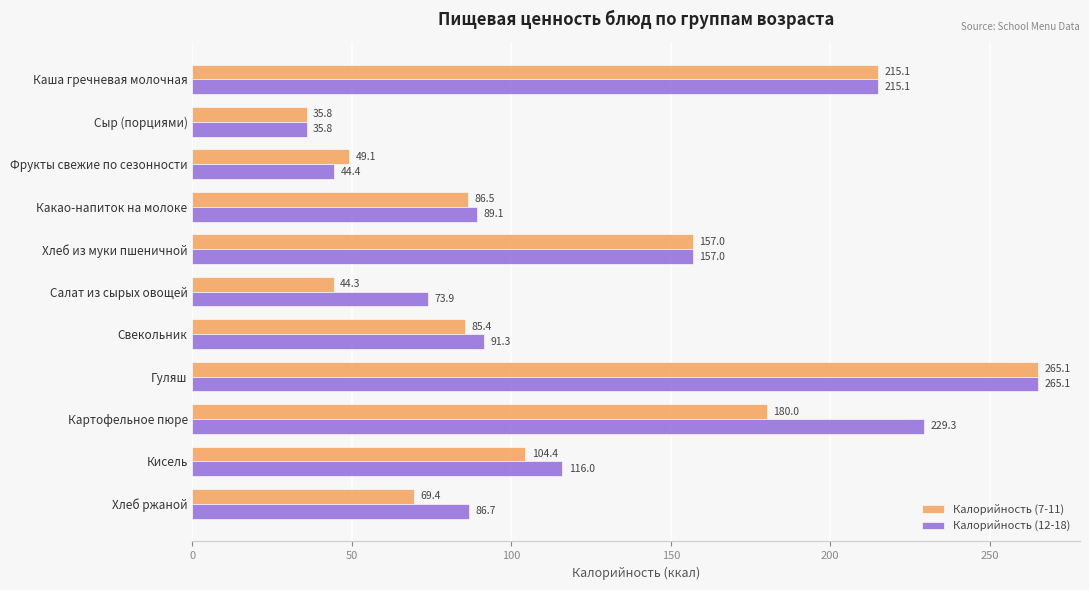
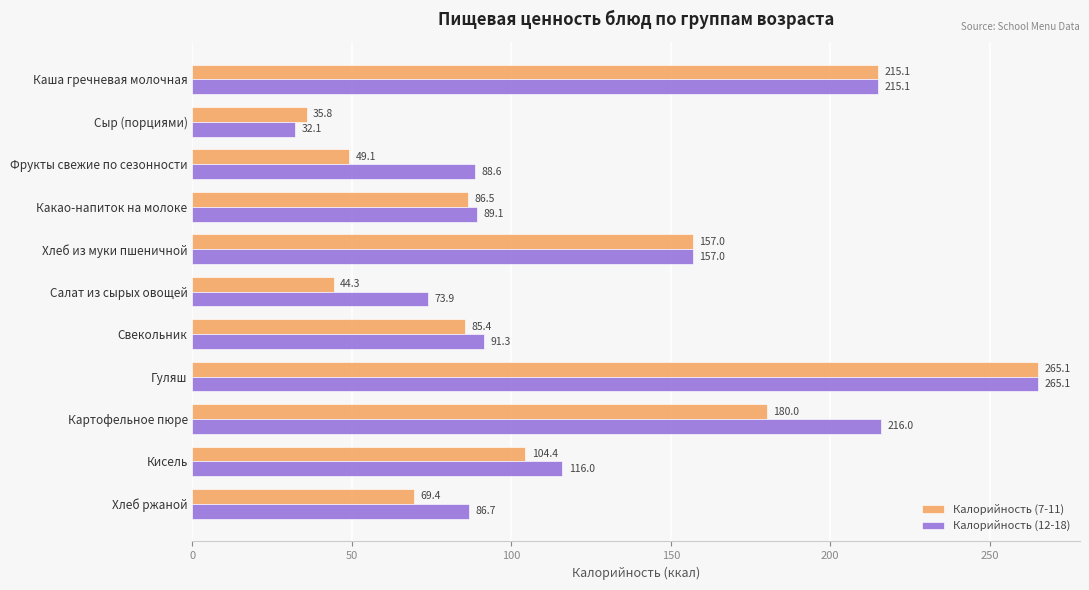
  {
    "Калорийность (7-11)": {
      "Каша гречневая молочная": 215.1,
      "Сыр (порциями)": 35.8,
      "Фрукты свежие по сезонности": 49.1,
      "Какао-напиток на молоке": 86.5,
      "Хлеб из муки пшеничной": 157.0,
      "Салат из сырых овощей": 44.3,
      "Свекольник": 85.4,
      "Гуляш": 265.1,
      "Картофельное пюре": 180.0,
      "Кисель": 104.4,
      "Хлеб ржаной": 69.4
    },
    "Калорийность (12-18)": {
      "Каша гречневая молочная": 215.1,
-     "Сыр (порциями)": 35.8,
-     "Фрукты свежие по сезонности": 44.4,
+     "Сыр (порциями)": 32.1,
+     "Фрукты свежие по сезонности": 88.6,
      "Какао-напиток на молоке": 89.1,
      "Хлеб из муки пшеничной": 157.0,
      "Салат из сырых овощей": 73.9,
      "Свекольник": 91.3,
      "Гуляш": 265.1,
-     "Картофельное пюре": 229.3,
+     "Картофельное пюре": 216.0,
      "Кисель": 116.0,
      "Хлеб ржаной": 86.7
    }
  }
